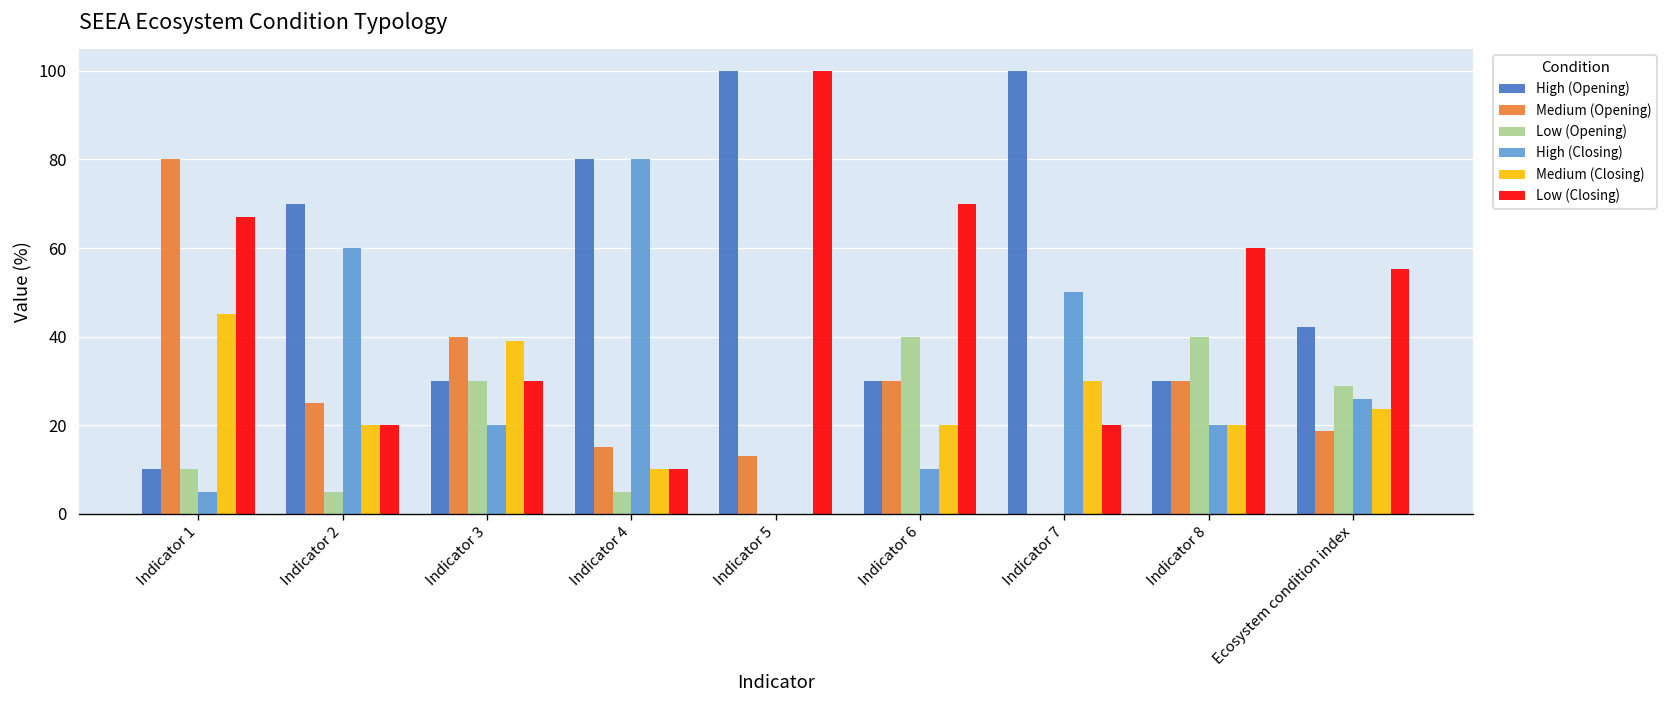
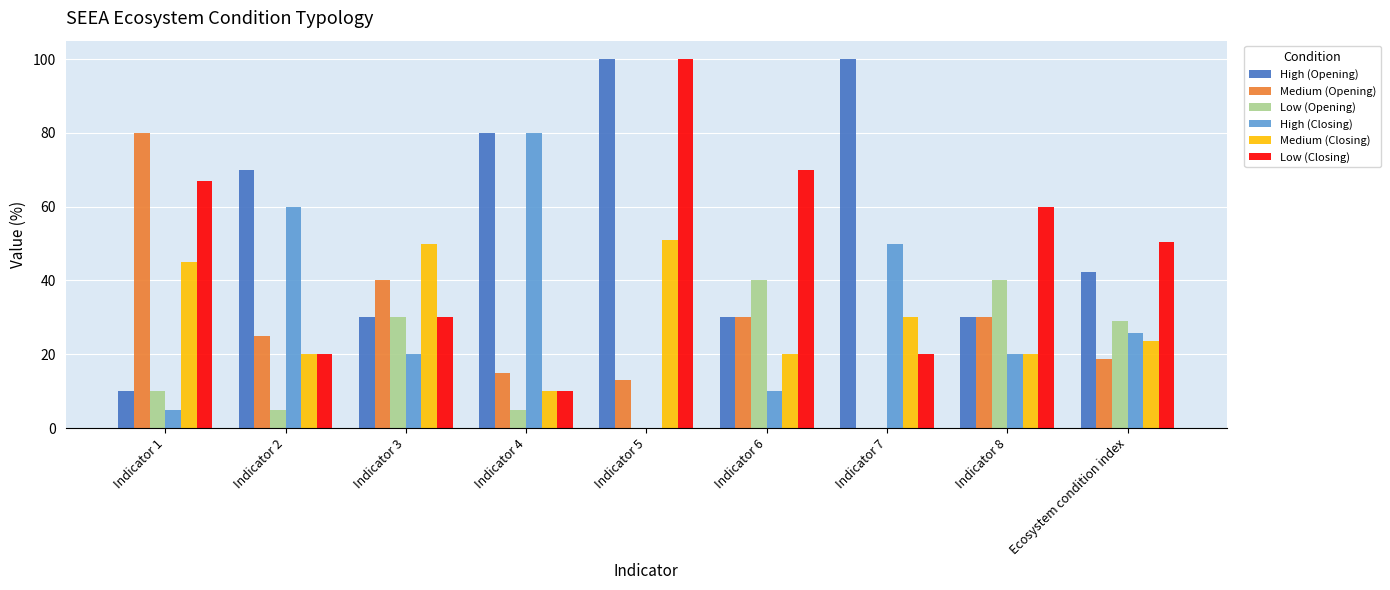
  {
    "Medium (Opening)": {
      "Indicator 1": 80,
      "Indicator 2": 25,
      "Indicator 3": 40,
      "Indicator 4": 15,
      "Indicator 5": 13,
      "Indicator 6": 30,
      "Indicator 7": 0,
      "Indicator 8": 30,
      "Ecosystem condition index": 19
    },
    "Low (Opening)": {
      "Indicator 1": 10,
      "Indicator 2": 5,
      "Indicator 3": 30,
      "Indicator 4": 5,
      "Indicator 5": 0,
      "Indicator 6": 40,
      "Indicator 7": 0,
      "Indicator 8": 40,
      "Ecosystem condition index": 29
    },
    "Medium (Closing)": {
      "Indicator 1": 45,
      "Indicator 2": 20,
-     "Indicator 3": 39,
+     "Indicator 3": 50,
      "Indicator 4": 10,
-     "Indicator 5": 0,
+     "Indicator 5": 51,
      "Indicator 6": 20,
      "Indicator 7": 30,
      "Indicator 8": 20,
      "Ecosystem condition index": 24
    },
    "Low (Closing)": {
      "Indicator 1": 67,
      "Indicator 2": 20,
      "Indicator 3": 30,
      "Indicator 4": 10,
      "Indicator 5": 100,
      "Indicator 6": 70,
      "Indicator 7": 20,
      "Indicator 8": 60,
-     "Ecosystem condition index": 55
+     "Ecosystem condition index": 51
    }
  }
